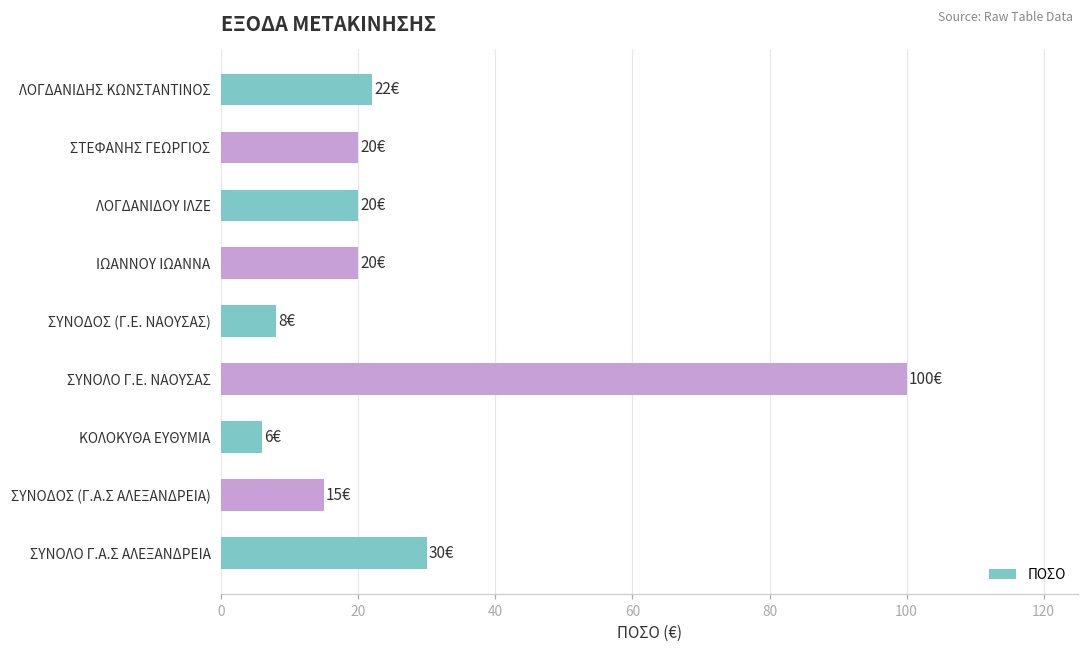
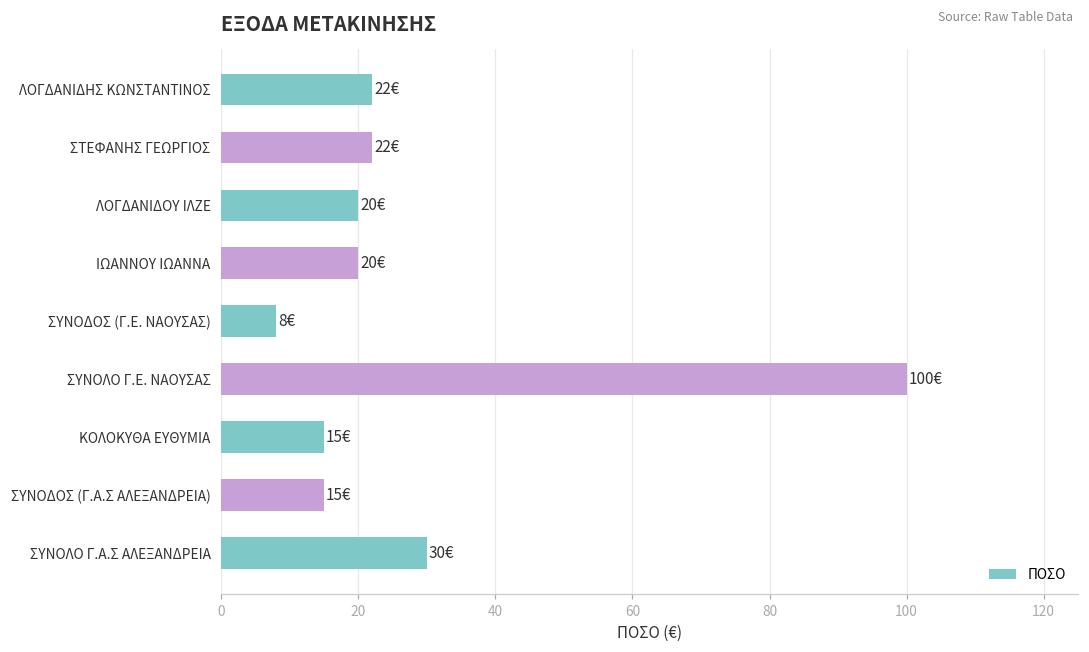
  {
    "ΛΟΓΔΑΝΙΔΗΣ ΚΩΝΣΤΑΝΤΙΝΟΣ": "22€",
-   "ΣΤΕΦΑΝΗΣ ΓΕΩΡΓΙΟΣ": "20€",
+   "ΣΤΕΦΑΝΗΣ ΓΕΩΡΓΙΟΣ": "22€",
    "ΛΟΓΔΑΝΙΔΟΥ ΙΛΖΕ": "20€",
    "ΙΩΑΝΝΟΥ ΙΩΑΝΝΑ": "20€",
    "ΣΥΝΟΔΟΣ (Γ.Ε. ΝΑΟΥΣΑΣ)": "8€",
    "ΣΥΝΟΛΟ Γ.Ε. ΝΑΟΥΣΑΣ": "100€",
-   "ΚΟΛΟΚΥΘΑ ΕΥΘΥΜΙΑ": "6€",
+   "ΚΟΛΟΚΥΘΑ ΕΥΘΥΜΙΑ": "15€",
    "ΣΥΝΟΔΟΣ (Γ.Α.Σ ΑΛΕΞΑΝΔΡΕΙΑ)": "15€",
    "ΣΥΝΟΛΟ Γ.Α.Σ ΑΛΕΞΑΝΔΡΕΙΑ": "30€"
  }
